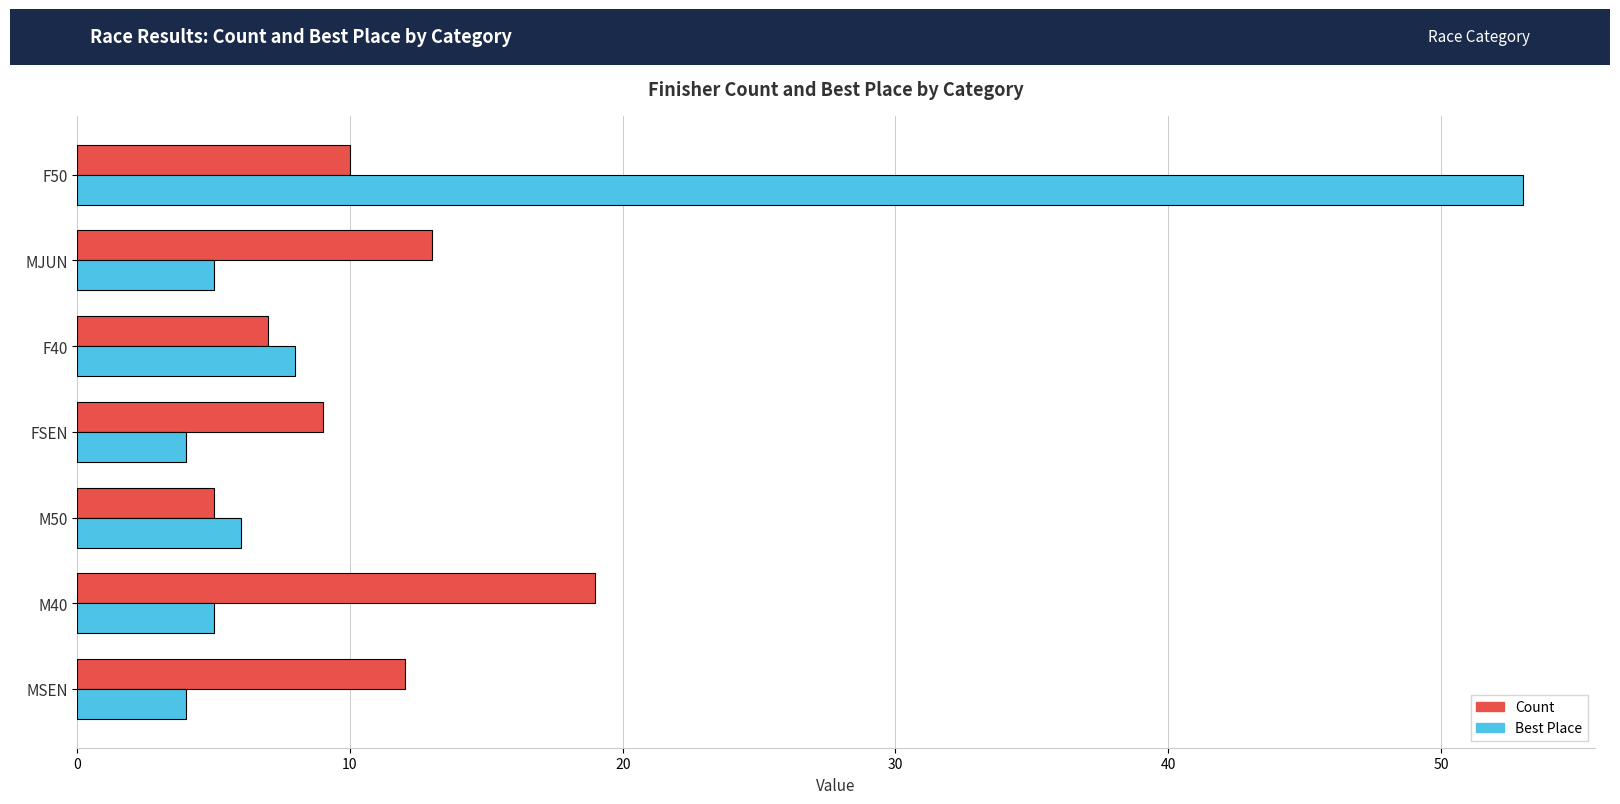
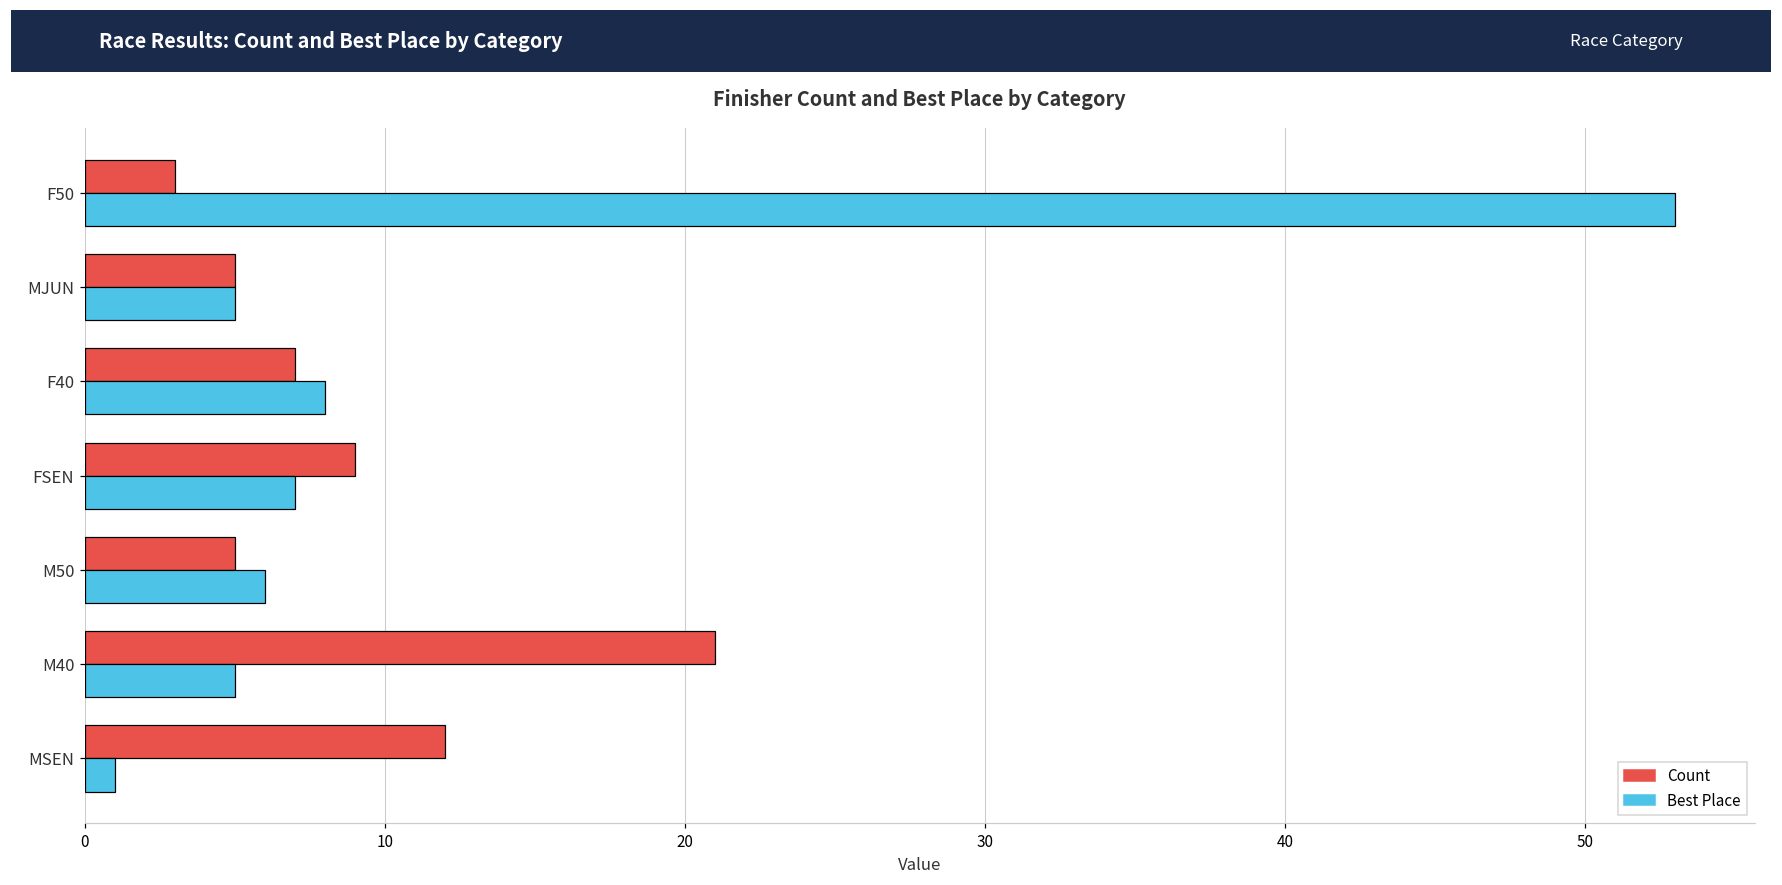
  {
    "Count": {
-     "F50": 10,
-     "MJUN": 13,
+     "F50": 3,
+     "MJUN": 5,
      "F40": 7,
      "FSEN": 9,
      "M50": 5,
-     "M40": 19,
+     "M40": 21,
      "MSEN": 12
    },
    "Best Place": {
      "F50": 53,
      "MJUN": 5,
      "F40": 8,
-     "FSEN": 4,
+     "FSEN": 7,
      "M50": 6,
      "M40": 5,
-     "MSEN": 4
+     "MSEN": 1
    }
  }
